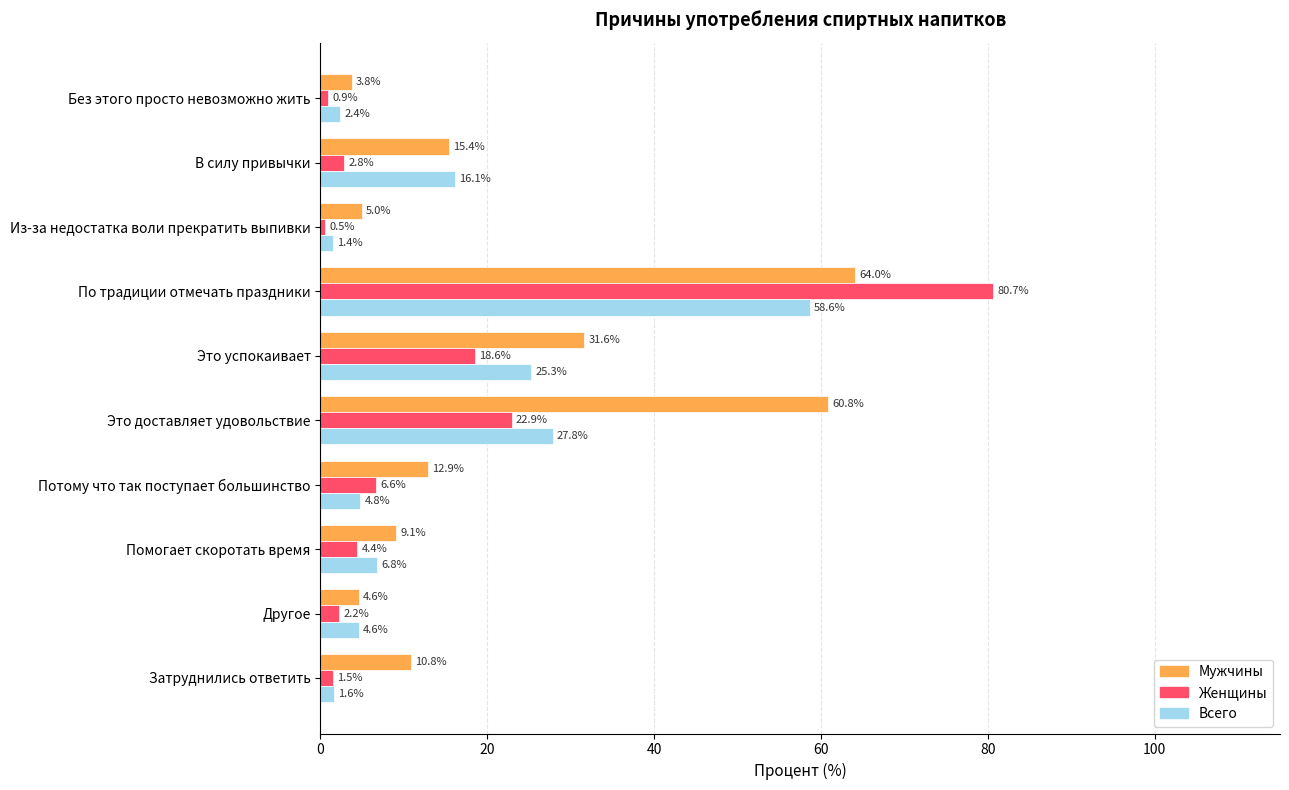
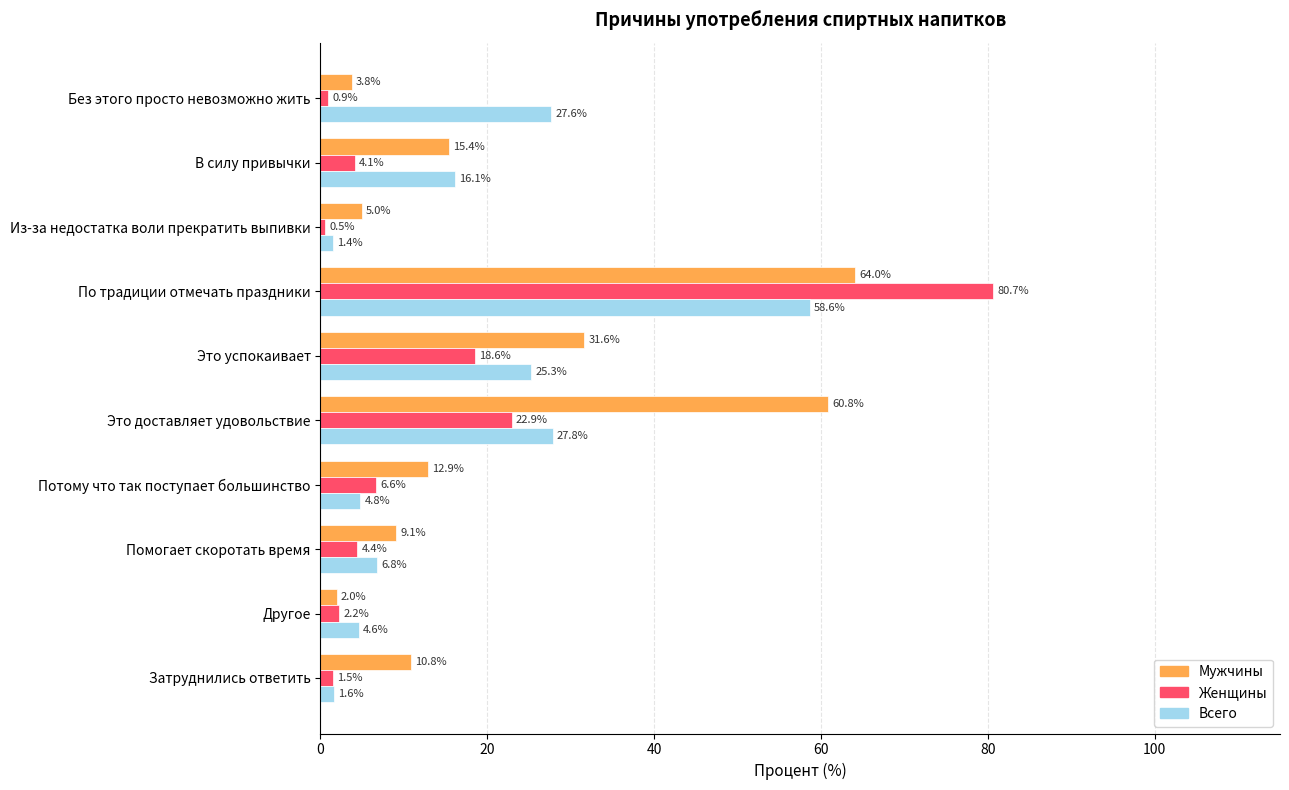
  {
    "Мужчины": {
      "Без этого просто невозможно жить": "3.8%",
      "В силу привычки": "15.4%",
      "Из-за недостатка воли прекратить выпивки": "5.0%",
      "По традиции отмечать праздники": "64.0%",
      "Это успокаивает": "31.6%",
      "Это доставляет удовольствие": "60.8%",
      "Потому что так поступает большинство": "12.9%",
      "Помогает скоротать время": "9.1%",
-     "Другое": "4.6%",
+     "Другое": "2.0%",
      "Затруднились ответить": "10.8%"
    },
    "Женщины": {
      "Без этого просто невозможно жить": "0.9%",
-     "В силу привычки": "2.8%",
+     "В силу привычки": "4.1%",
      "Из-за недостатка воли прекратить выпивки": "0.5%",
      "По традиции отмечать праздники": "80.7%",
      "Это успокаивает": "18.6%",
      "Это доставляет удовольствие": "22.9%",
      "Потому что так поступает большинство": "6.6%",
      "Помогает скоротать время": "4.4%",
      "Другое": "2.2%",
      "Затруднились ответить": "1.5%"
    },
    "Всего": {
-     "Без этого просто невозможно жить": "2.4%",
+     "Без этого просто невозможно жить": "27.6%",
      "В силу привычки": "16.1%",
      "Из-за недостатка воли прекратить выпивки": "1.4%",
      "По традиции отмечать праздники": "58.6%",
      "Это успокаивает": "25.3%",
      "Это доставляет удовольствие": "27.8%",
      "Потому что так поступает большинство": "4.8%",
      "Помогает скоротать время": "6.8%",
      "Другое": "4.6%",
      "Затруднились ответить": "1.6%"
    }
  }
